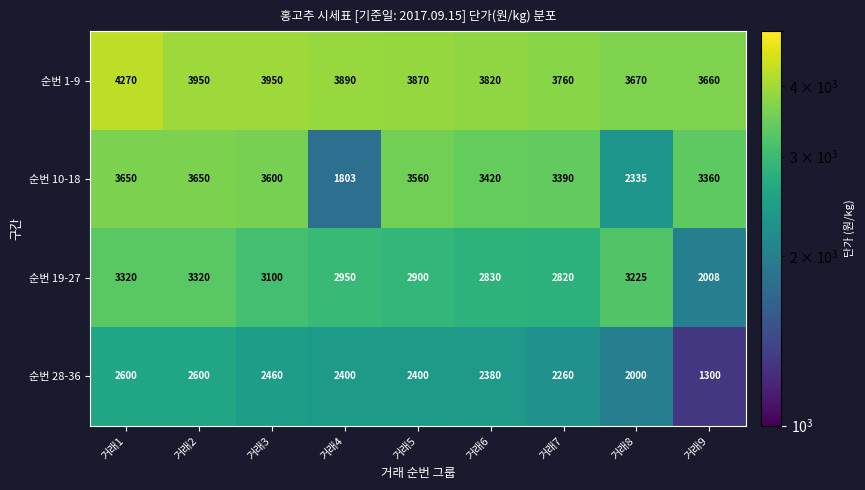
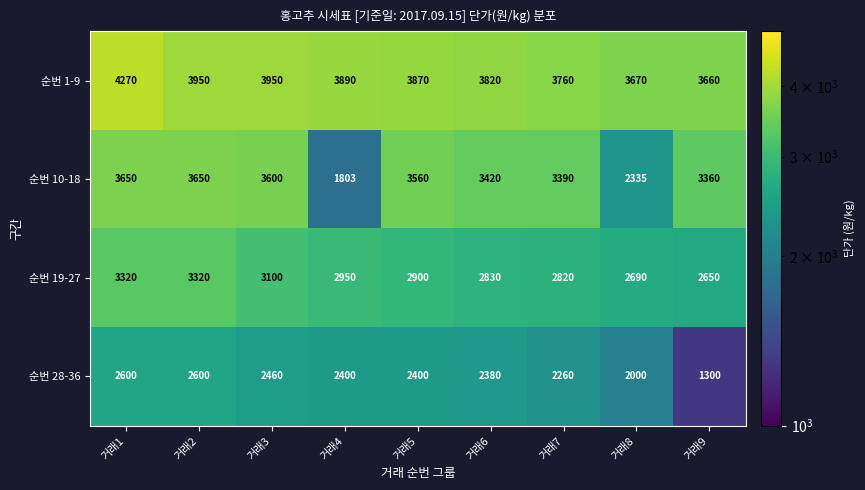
  {
    "순번 1-9": {
      "거래1": 4270,
      "거래2": 3950,
      "거래3": 3950,
      "거래4": 3890,
      "거래5": 3870,
      "거래6": 3820,
      "거래7": 3760,
      "거래8": 3670,
      "거래9": 3660
    },
    "순번 10-18": {
      "거래1": 3650,
      "거래2": 3650,
      "거래3": 3600,
      "거래4": 1803,
      "거래5": 3560,
      "거래6": 3420,
      "거래7": 3390,
      "거래8": 2335,
      "거래9": 3360
    },
    "순번 19-27": {
      "거래1": 3320,
      "거래2": 3320,
      "거래3": 3100,
      "거래4": 2950,
      "거래5": 2900,
      "거래6": 2830,
      "거래7": 2820,
-     "거래8": 3225,
-     "거래9": 2008
+     "거래8": 2690,
+     "거래9": 2650
    },
    "순번 28-36": {
      "거래1": 2600,
      "거래2": 2600,
      "거래3": 2460,
      "거래4": 2400,
      "거래5": 2400,
      "거래6": 2380,
      "거래7": 2260,
      "거래8": 2000,
      "거래9": 1300
    }
  }
